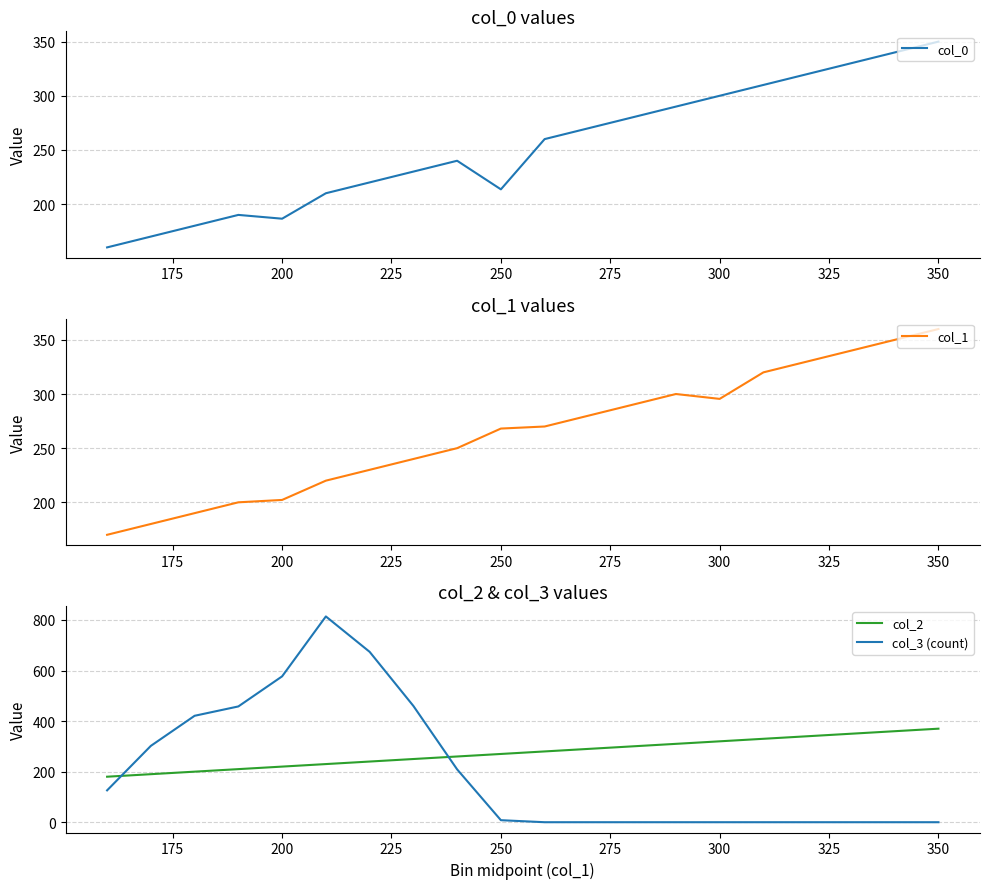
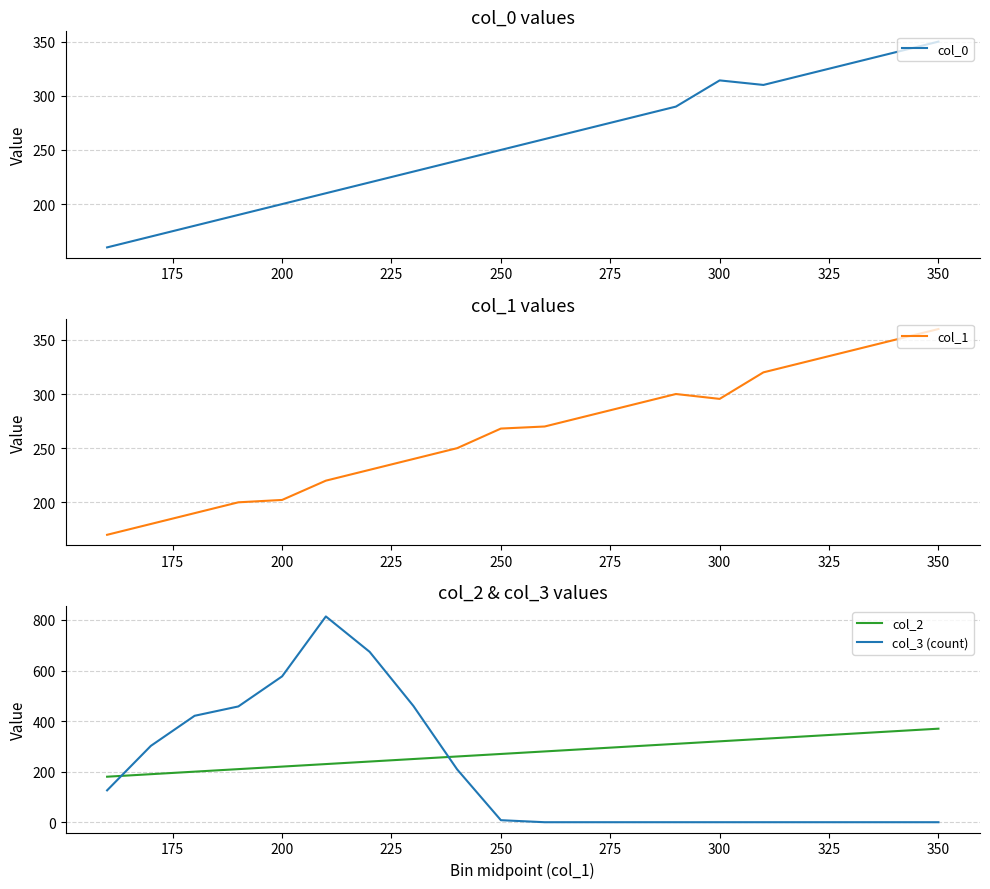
  {
    "col_0 values": {
-     "200": 187,
-     "250": 214,
-     "300": 300
+     "200": 200,
+     "250": 250,
+     "300": 314
    },
    "col_1 values": {
      "200": 202,
      "250": 268,
      "300": 296
    },
    "col_2 & col_3 values": {
      "col_2": {
        "200": 220,
        "250": 270,
        "300": 320,
        "350": 370
      },
      "col_3 (count)": {
        "200": 580,
        "250": 10,
        "300": 0,
        "350": 0
      }
    }
  }
